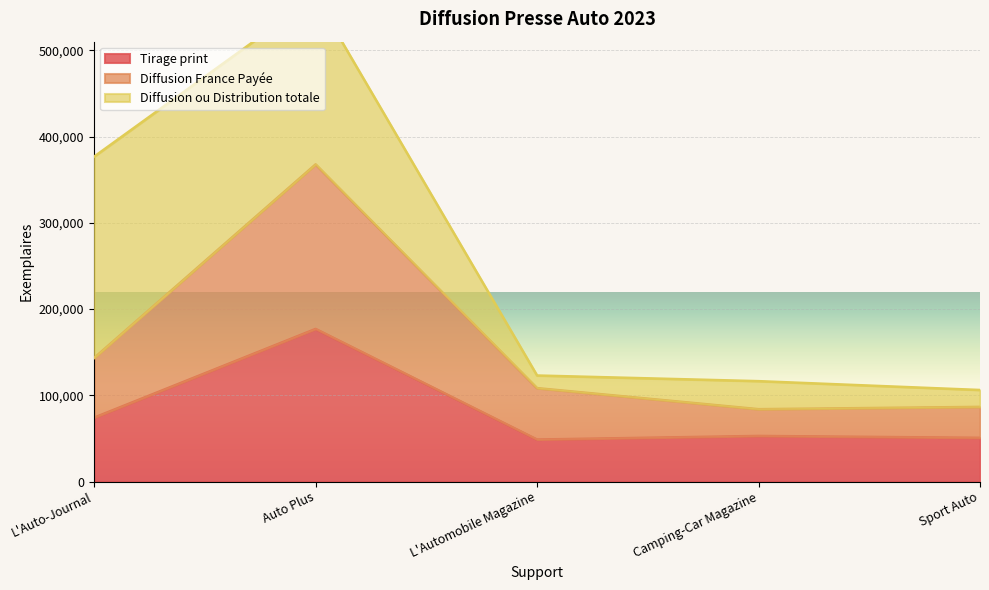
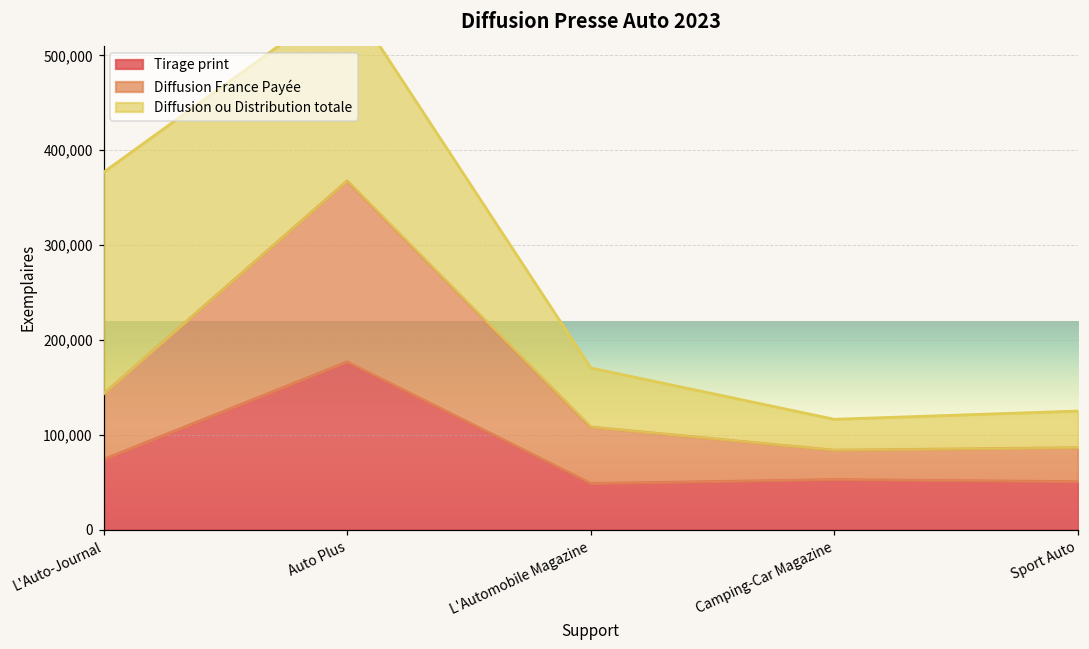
  {
    "Diffusion ou Distribution totale": {
      "L'Auto-Journal": "230,000",
-     "L'Automobile Magazine": "10,000",
+     "L'Automobile Magazine": "60,000",
      "Camping-Car Magazine": "30,000",
-     "Sport Auto": "20,000"
+     "Sport Auto": "40,000"
    }
  }
